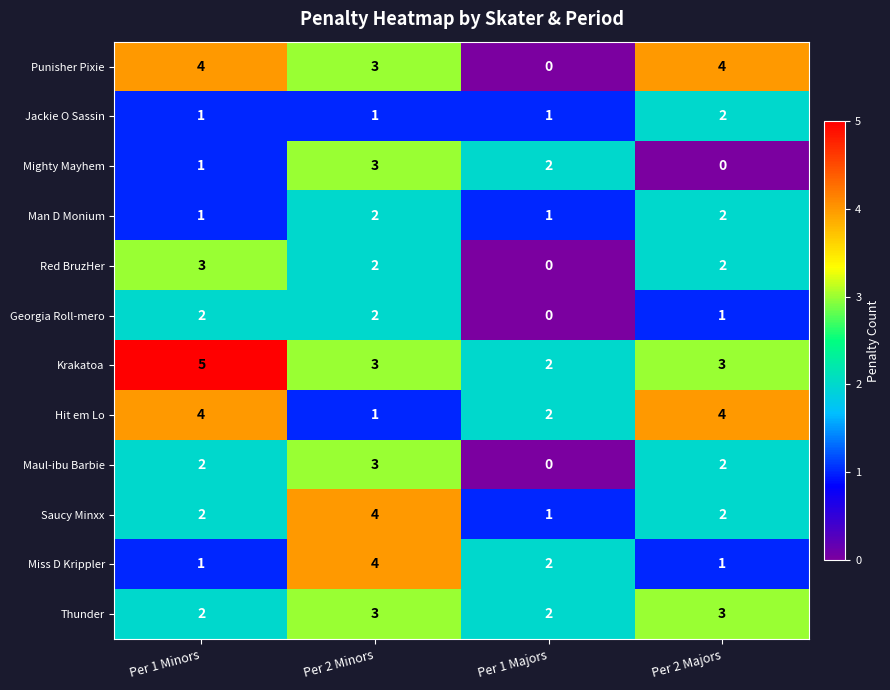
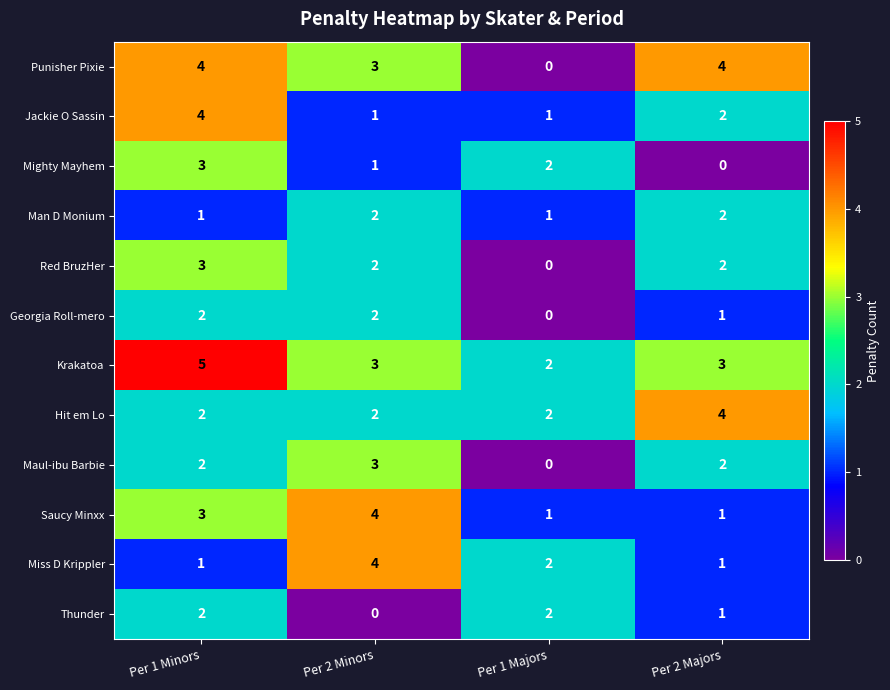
  {
    "Punisher Pixie": {
      "Per 1 Minors": 4,
      "Per 2 Minors": 3,
      "Per 1 Majors": 0,
      "Per 2 Majors": 4
    },
    "Jackie O Sassin": {
-     "Per 1 Minors": 1,
+     "Per 1 Minors": 4,
      "Per 2 Minors": 1,
      "Per 1 Majors": 1,
      "Per 2 Majors": 2
    },
    "Mighty Mayhem": {
-     "Per 1 Minors": 1,
-     "Per 2 Minors": 3,
+     "Per 1 Minors": 3,
+     "Per 2 Minors": 1,
      "Per 1 Majors": 2,
      "Per 2 Majors": 0
    },
    "Man D Monium": {
      "Per 1 Minors": 1,
      "Per 2 Minors": 2,
      "Per 1 Majors": 1,
      "Per 2 Majors": 2
    },
    "Red BruzHer": {
      "Per 1 Minors": 3,
      "Per 2 Minors": 2,
      "Per 1 Majors": 0,
      "Per 2 Majors": 2
    },
    "Georgia Roll-mero": {
      "Per 1 Minors": 2,
      "Per 2 Minors": 2,
      "Per 1 Majors": 0,
      "Per 2 Majors": 1
    },
    "Krakatoa": {
      "Per 1 Minors": 5,
      "Per 2 Minors": 3,
      "Per 1 Majors": 2,
      "Per 2 Majors": 3
    },
    "Hit em Lo": {
-     "Per 1 Minors": 4,
-     "Per 2 Minors": 1,
+     "Per 1 Minors": 2,
+     "Per 2 Minors": 2,
      "Per 1 Majors": 2,
      "Per 2 Majors": 4
    },
    "Maul-ibu Barbie": {
      "Per 1 Minors": 2,
      "Per 2 Minors": 3,
      "Per 1 Majors": 0,
      "Per 2 Majors": 2
    },
    "Saucy Minxx": {
-     "Per 1 Minors": 2,
+     "Per 1 Minors": 3,
      "Per 2 Minors": 4,
      "Per 1 Majors": 1,
-     "Per 2 Majors": 2
+     "Per 2 Majors": 1
    },
    "Miss D Krippler": {
      "Per 1 Minors": 1,
      "Per 2 Minors": 4,
      "Per 1 Majors": 2,
      "Per 2 Majors": 1
    },
    "Thunder": {
      "Per 1 Minors": 2,
-     "Per 2 Minors": 3,
+     "Per 2 Minors": 0,
      "Per 1 Majors": 2,
-     "Per 2 Majors": 3
+     "Per 2 Majors": 1
    }
  }
